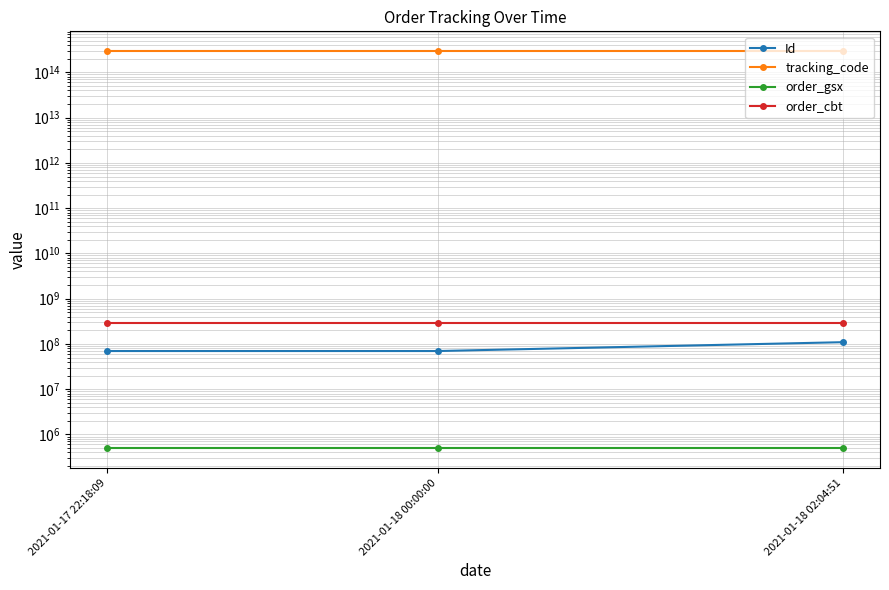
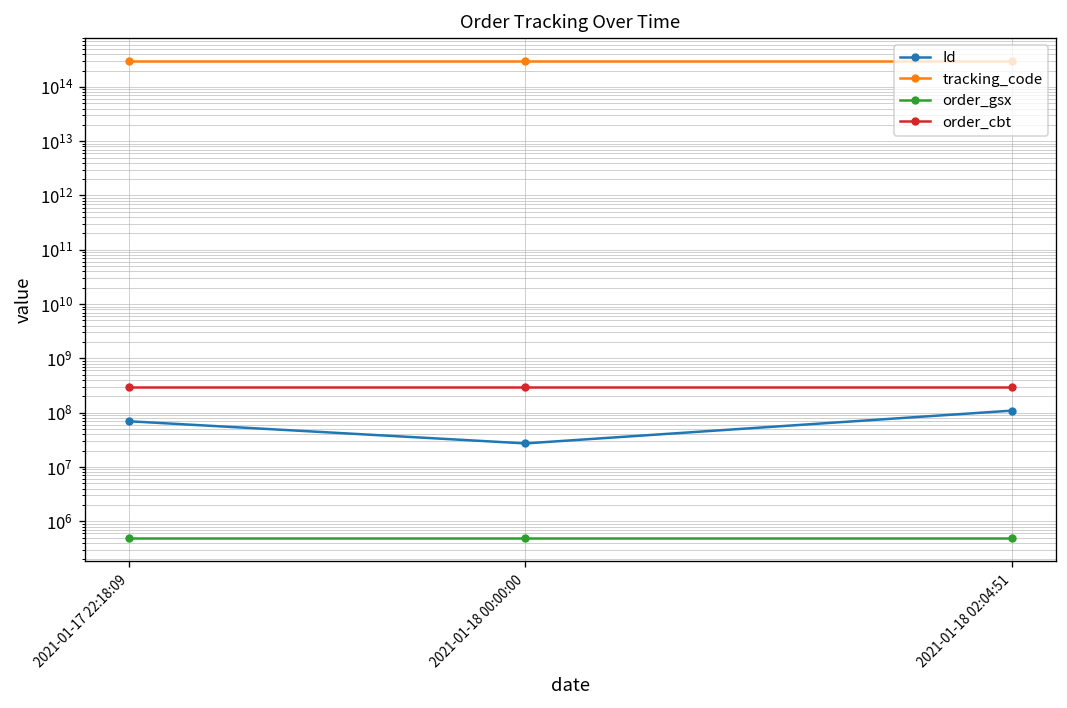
  {
    "Id": {
      "2021-01-17 22:18:09": 70000000,
-     "2021-01-18 00:00:00": 70000000,
+     "2021-01-18 00:00:00": 30000000,
      "2021-01-18 02:04:51": 110000000
    },
    "tracking_code": {
      "2021-01-17 22:18:09": 300000000000000,
      "2021-01-18 00:00:00": 300000000000000
    },
    "order_gsx": {
      "2021-01-17 22:18:09": 500000,
      "2021-01-18 00:00:00": 500000,
      "2021-01-18 02:04:51": 500000
    },
    "order_cbt": {
      "2021-01-17 22:18:09": 300000000,
      "2021-01-18 00:00:00": 300000000,
      "2021-01-18 02:04:51": 300000000
    }
  }
